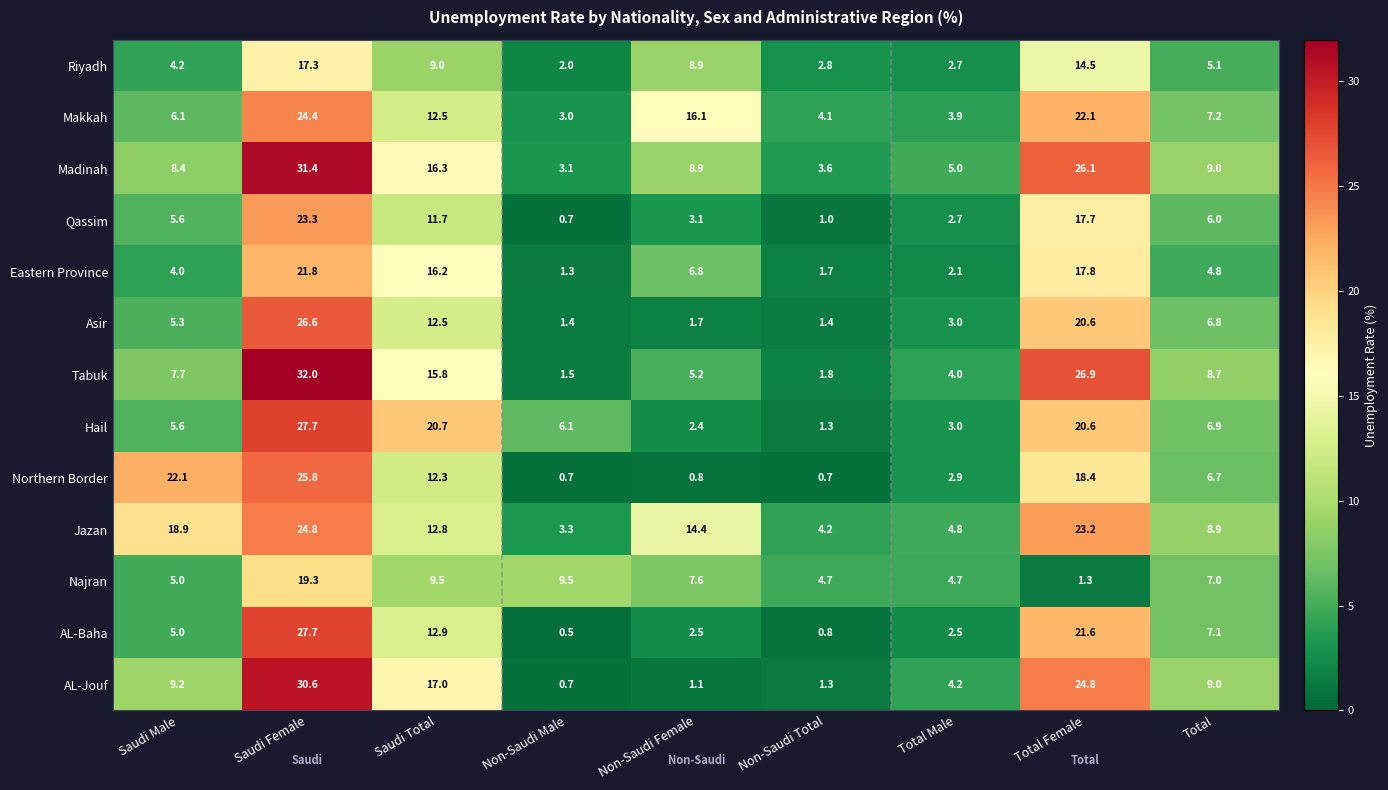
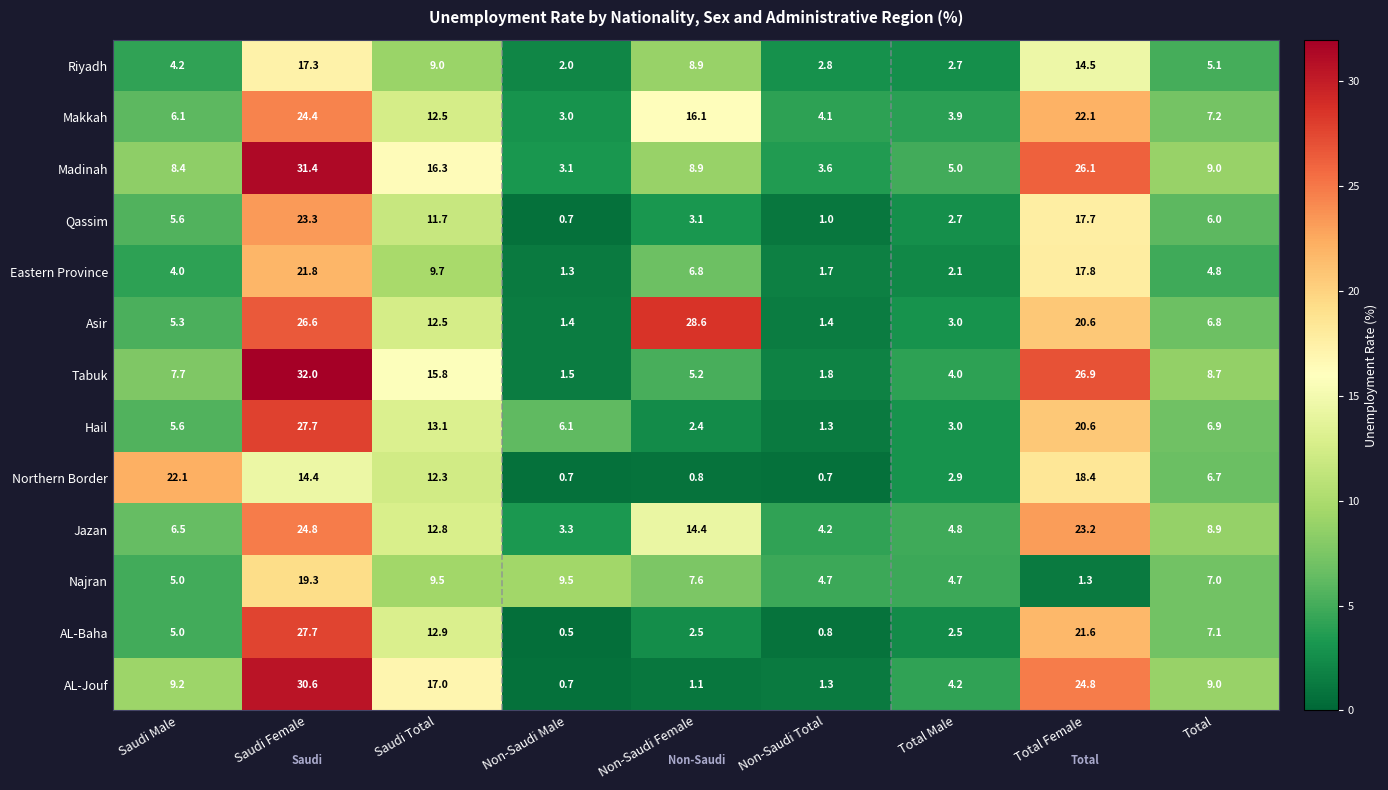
  {
    "Riyadh": {
      "Saudi Male": 4.2,
      "Saudi Female": 17.3,
      "Saudi Total": 9.0,
      "Non-Saudi Male": 2.0,
      "Non-Saudi Female": 8.9,
      "Non-Saudi Total": 2.8,
      "Total Male": 2.7,
      "Total Female": 14.5,
      "Total": 5.1
    },
    "Makkah": {
      "Saudi Male": 6.1,
      "Saudi Female": 24.4,
      "Saudi Total": 12.5,
      "Non-Saudi Male": 3.0,
      "Non-Saudi Female": 16.1,
      "Non-Saudi Total": 4.1,
      "Total Male": 3.9,
      "Total Female": 22.1,
      "Total": 7.2
    },
    "Madinah": {
      "Saudi Male": 8.4,
      "Saudi Female": 31.4,
      "Saudi Total": 16.3,
      "Non-Saudi Male": 3.1,
      "Non-Saudi Female": 8.9,
      "Non-Saudi Total": 3.6,
      "Total Male": 5.0,
      "Total Female": 26.1,
      "Total": 9.0
    },
    "Qassim": {
      "Saudi Male": 5.6,
      "Saudi Female": 23.3,
      "Saudi Total": 11.7,
      "Non-Saudi Male": 0.7,
      "Non-Saudi Female": 3.1,
      "Non-Saudi Total": 1.0,
      "Total Male": 2.7,
      "Total Female": 17.7,
      "Total": 6.0
    },
    "Eastern Province": {
      "Saudi Male": 4.0,
      "Saudi Female": 21.8,
-     "Saudi Total": 16.2,
+     "Saudi Total": 9.7,
      "Non-Saudi Male": 1.3,
      "Non-Saudi Female": 6.8,
      "Non-Saudi Total": 1.7,
      "Total Male": 2.1,
      "Total Female": 17.8,
      "Total": 4.8
    },
    "Asir": {
      "Saudi Male": 5.3,
      "Saudi Female": 26.6,
      "Saudi Total": 12.5,
      "Non-Saudi Male": 1.4,
-     "Non-Saudi Female": 1.7,
+     "Non-Saudi Female": 28.6,
      "Non-Saudi Total": 1.4,
      "Total Male": 3.0,
      "Total Female": 20.6,
      "Total": 6.8
    },
    "Tabuk": {
      "Saudi Male": 7.7,
      "Saudi Female": 32.0,
      "Saudi Total": 15.8,
      "Non-Saudi Male": 1.5,
      "Non-Saudi Female": 5.2,
      "Non-Saudi Total": 1.8,
      "Total Male": 4.0,
      "Total Female": 26.9,
      "Total": 8.7
    },
    "Hail": {
      "Saudi Male": 5.6,
      "Saudi Female": 27.7,
-     "Saudi Total": 20.7,
+     "Saudi Total": 13.1,
      "Non-Saudi Male": 6.1,
      "Non-Saudi Female": 2.4,
      "Non-Saudi Total": 1.3,
      "Total Male": 3.0,
      "Total Female": 20.6,
      "Total": 6.9
    },
    "Northern Border": {
      "Saudi Male": 22.1,
-     "Saudi Female": 25.8,
+     "Saudi Female": 14.4,
      "Saudi Total": 12.3,
      "Non-Saudi Male": 0.7,
      "Non-Saudi Female": 0.8,
      "Non-Saudi Total": 0.7,
      "Total Male": 2.9,
      "Total Female": 18.4,
      "Total": 6.7
    },
    "Jazan": {
-     "Saudi Male": 18.9,
+     "Saudi Male": 6.5,
      "Saudi Female": 24.8,
      "Saudi Total": 12.8,
      "Non-Saudi Male": 3.3,
      "Non-Saudi Female": 14.4,
      "Non-Saudi Total": 4.2,
      "Total Male": 4.8,
      "Total Female": 23.2,
      "Total": 8.9
    },
    "Najran": {
      "Saudi Male": 5.0,
      "Saudi Female": 19.3,
      "Saudi Total": 9.5,
      "Non-Saudi Male": 9.5,
      "Non-Saudi Female": 7.6,
      "Non-Saudi Total": 4.7,
      "Total Male": 4.7,
      "Total Female": 1.3,
      "Total": 7.0
    },
    "AL-Baha": {
      "Saudi Male": 5.0,
      "Saudi Female": 27.7,
      "Saudi Total": 12.9,
      "Non-Saudi Male": 0.5,
      "Non-Saudi Female": 2.5,
      "Non-Saudi Total": 0.8,
      "Total Male": 2.5,
      "Total Female": 21.6,
      "Total": 7.1
    },
    "AL-Jouf": {
      "Saudi Male": 9.2,
      "Saudi Female": 30.6,
      "Saudi Total": 17.0,
      "Non-Saudi Male": 0.7,
      "Non-Saudi Female": 1.1,
      "Non-Saudi Total": 1.3,
      "Total Male": 4.2,
      "Total Female": 24.8,
      "Total": 9.0
    }
  }
